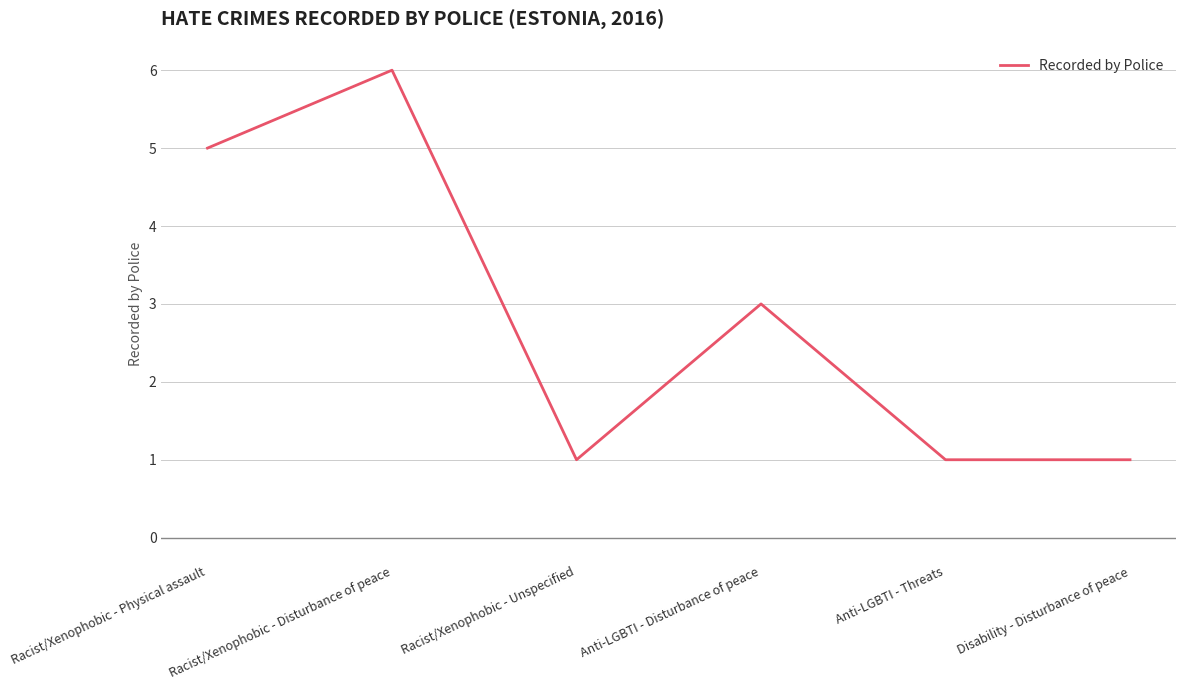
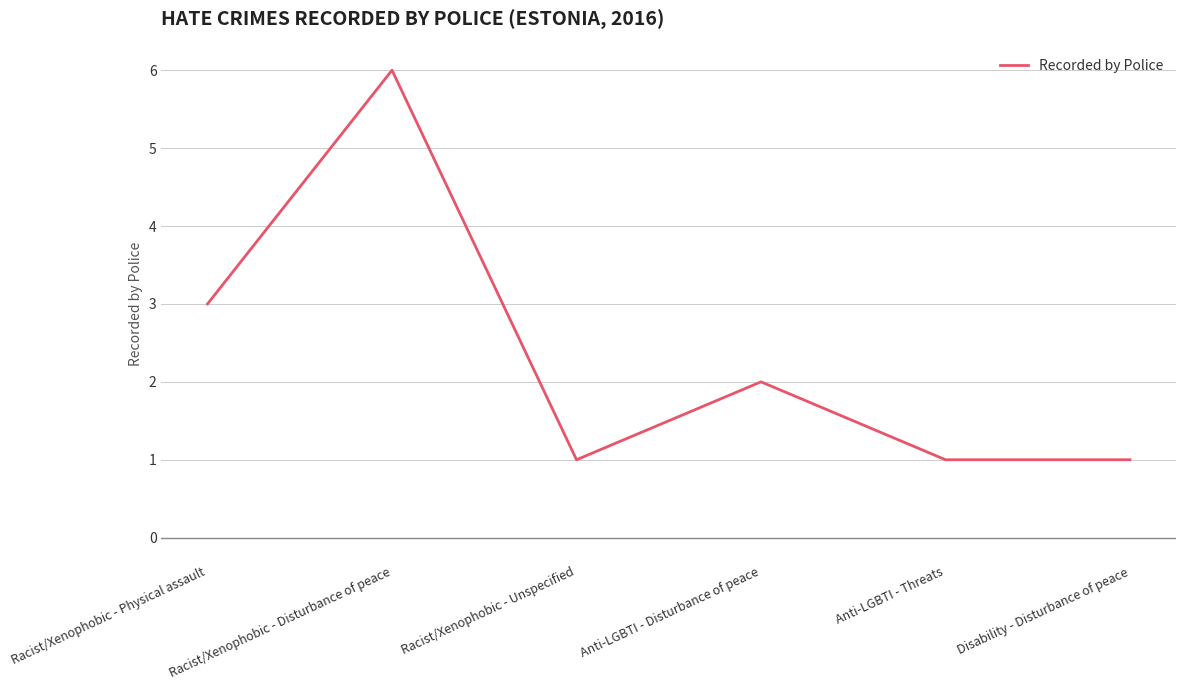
  {
-   "Racist/Xenophobic - Physical assault": 5,
+   "Racist/Xenophobic - Physical assault": 3,
    "Racist/Xenophobic - Disturbance of peace": 6,
    "Racist/Xenophobic - Unspecified": 1,
-   "Anti-LGBTI - Disturbance of peace": 3,
+   "Anti-LGBTI - Disturbance of peace": 2,
    "Anti-LGBTI - Threats": 1,
    "Disability - Disturbance of peace": 1
  }
